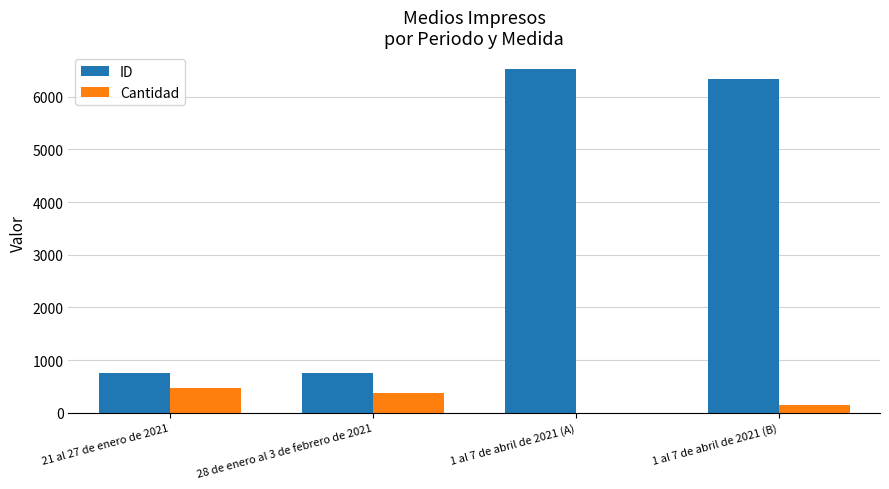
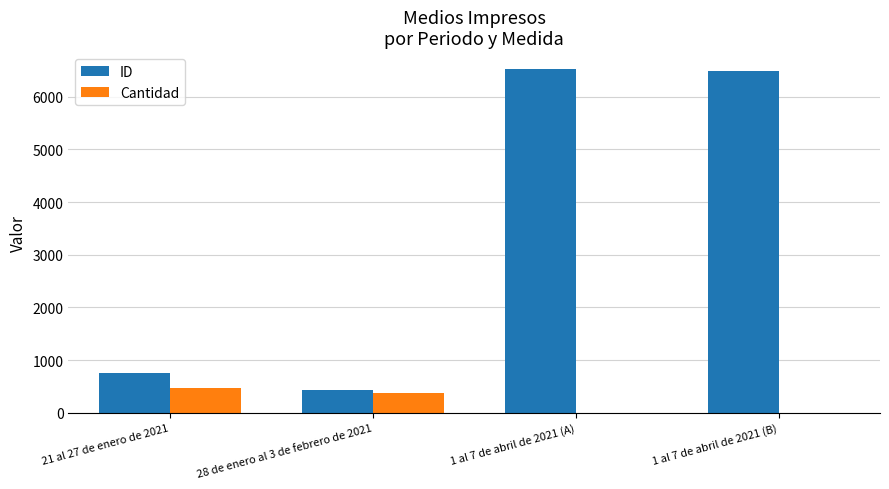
  {
    "ID": {
      "21 al 27 de enero de 2021": 800,
-     "28 de enero al 3 de febrero de 2021": 800,
+     "28 de enero al 3 de febrero de 2021": 400,
      "1 al 7 de abril de 2021 (A)": 6500,
-     "1 al 7 de abril de 2021 (B)": 6300
+     "1 al 7 de abril de 2021 (B)": 6500
    },
    "Cantidad": {
      "21 al 27 de enero de 2021": 500,
      "28 de enero al 3 de febrero de 2021": 400,
-     "1 al 7 de abril de 2021 (B)": 200
+     "1 al 7 de abril de 2021 (B)": 0
    }
  }
